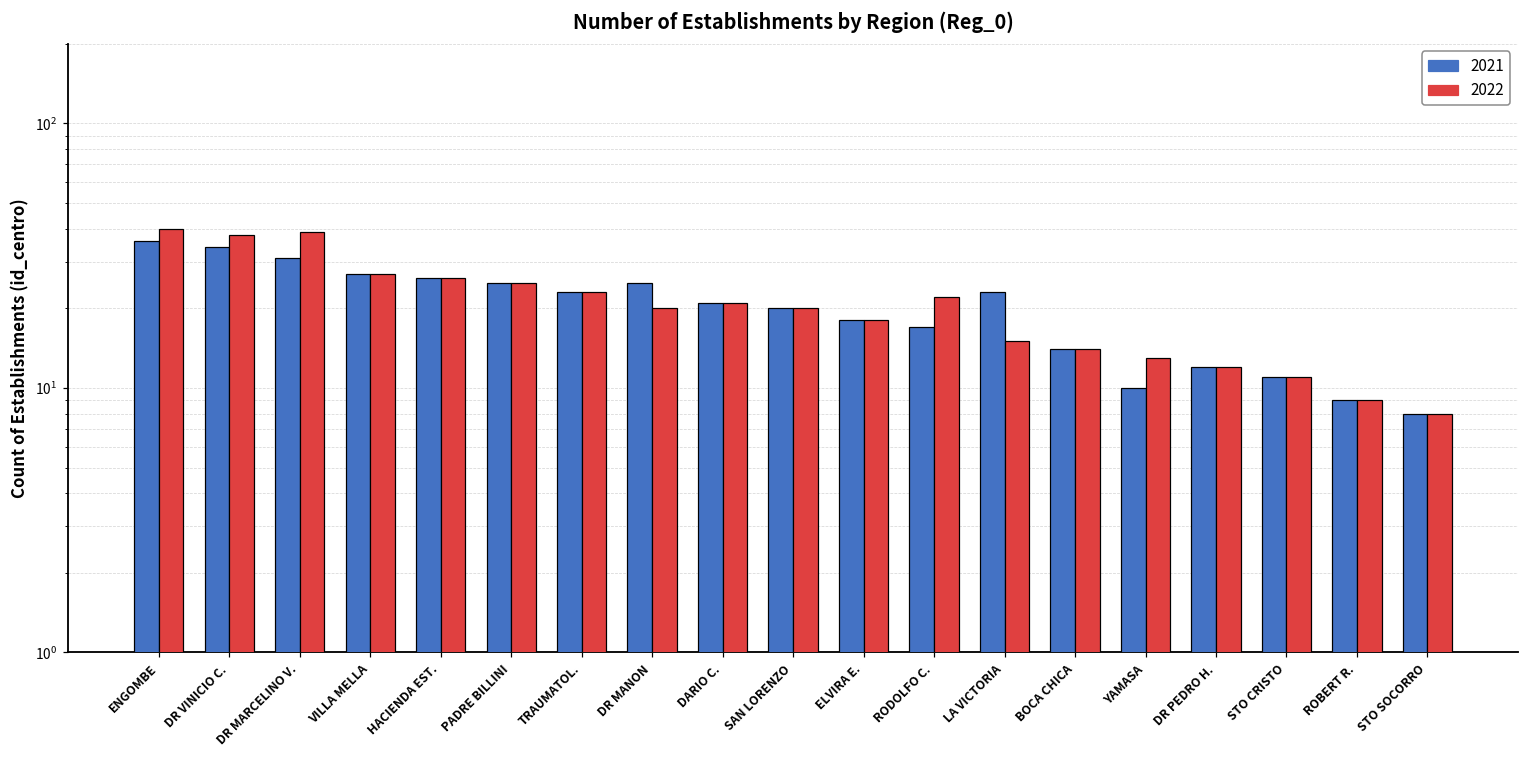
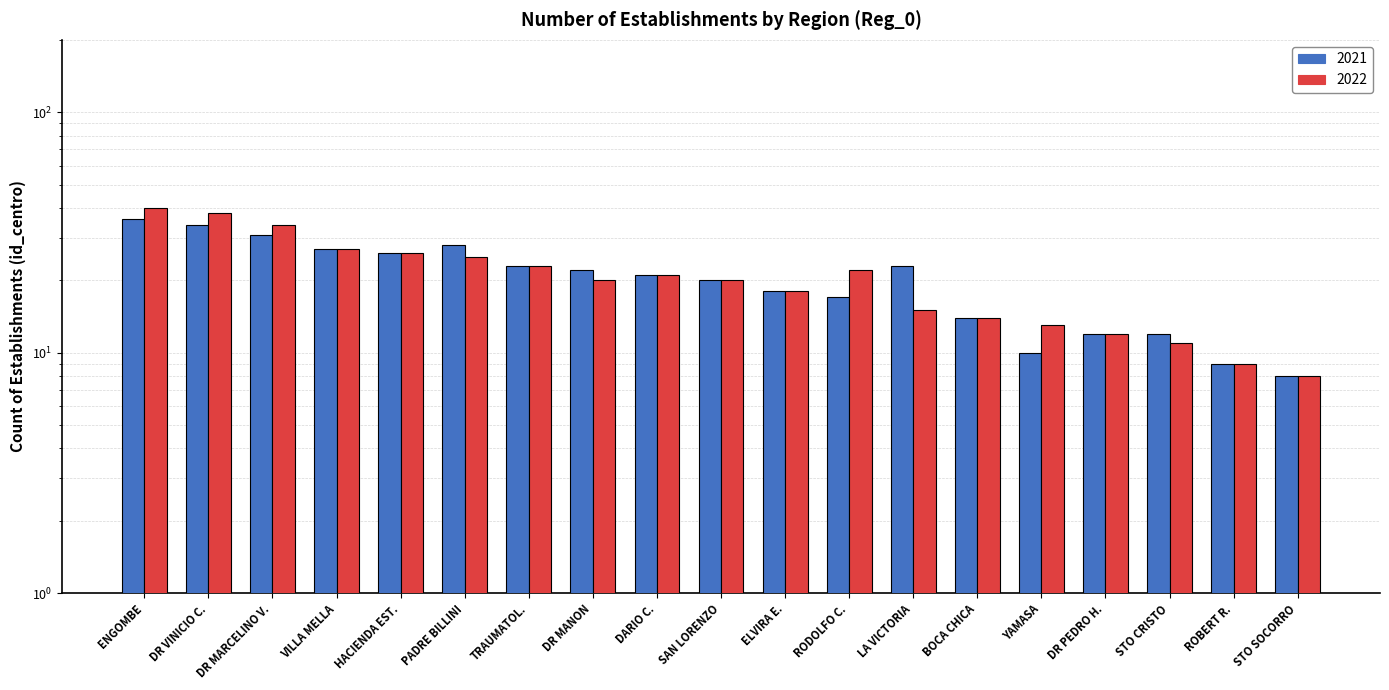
  {
    "2021": {
      "ENGOMBE": 36,
      "DR VINICIO C.": 34,
      "DR MARCELINO V.": 31,
      "VILLA MELLA": 27,
      "HACIENDA EST.": 26,
-     "PADRE BILLINI": 25,
+     "PADRE BILLINI": 28,
      "TRAUMATOL.": 23,
-     "DR MANON": 25,
+     "DR MANON": 22,
      "DARIO C.": 21,
      "SAN LORENZO": 20,
      "ELVIRA E.": 18,
      "RODOLFO C.": 17,
      "LA VICTORIA": 23,
      "BOCA CHICA": 14,
      "YAMASA": 10,
      "DR PEDRO H.": 12,
-     "STO CRISTO": 11,
+     "STO CRISTO": 12,
      "ROBERT R.": 9,
      "STO SOCORRO": 8
    },
    "2022": {
      "ENGOMBE": 40,
      "DR VINICIO C.": 38,
-     "DR MARCELINO V.": 39,
+     "DR MARCELINO V.": 34,
      "VILLA MELLA": 27,
      "HACIENDA EST.": 26,
      "PADRE BILLINI": 25,
      "TRAUMATOL.": 23,
      "DR MANON": 20,
      "DARIO C.": 21,
      "SAN LORENZO": 20,
      "ELVIRA E.": 18,
      "RODOLFO C.": 22,
      "LA VICTORIA": 15,
      "BOCA CHICA": 14,
      "YAMASA": 13,
      "DR PEDRO H.": 12,
      "STO CRISTO": 11,
      "ROBERT R.": 9,
      "STO SOCORRO": 8
    }
  }
